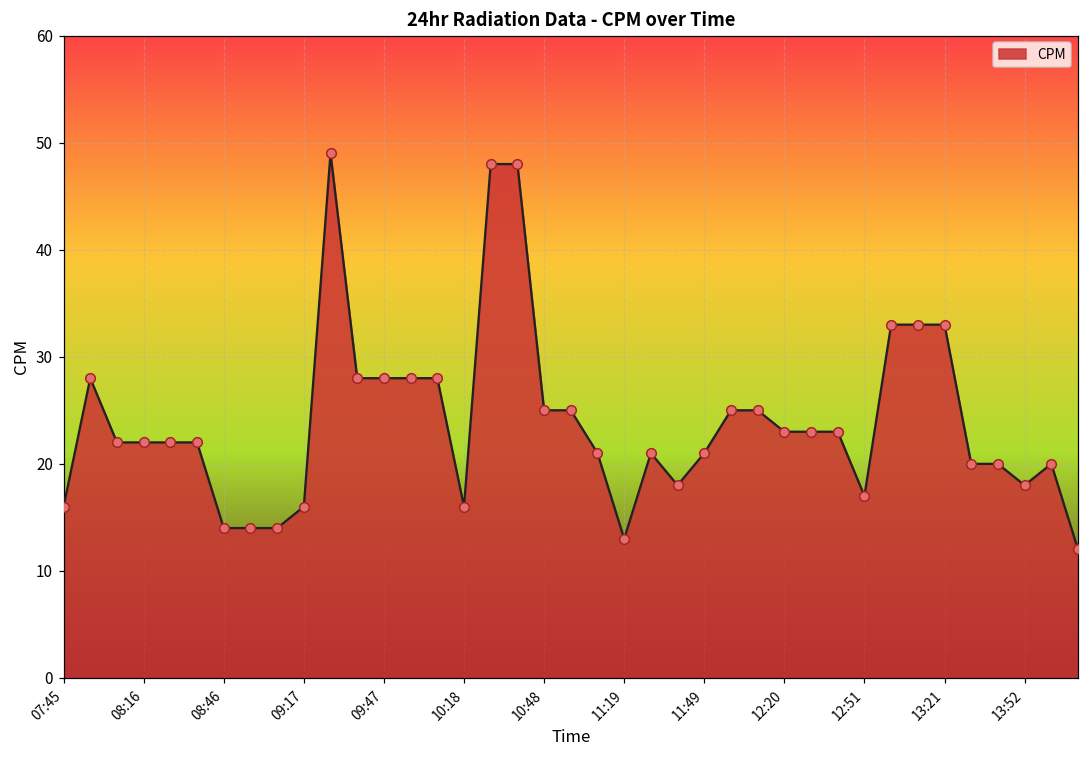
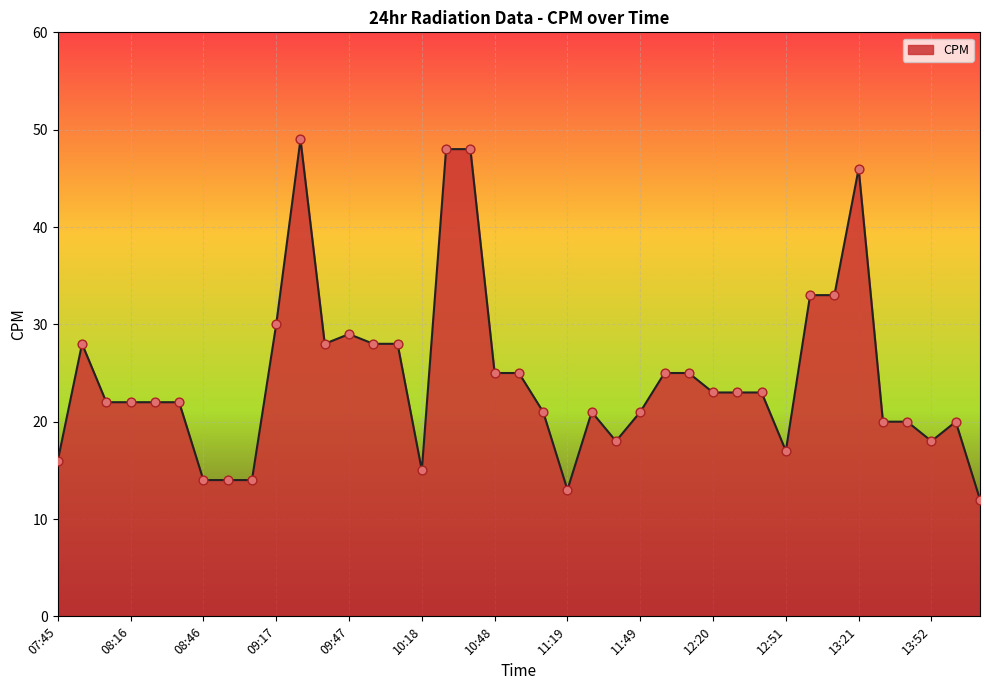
  {
    "07:45": 16,
    "08:16": 22,
    "08:46": 14,
-   "09:17": 16,
-   "09:47": 28,
-   "10:18": 16,
+   "09:17": 30,
+   "09:47": 29,
+   "10:18": 15,
    "10:48": 25,
    "11:19": 13,
    "11:49": 21,
    "12:20": 23,
    "12:51": 17,
-   "13:21": 33,
+   "13:21": 46,
    "13:52": 18
  }
